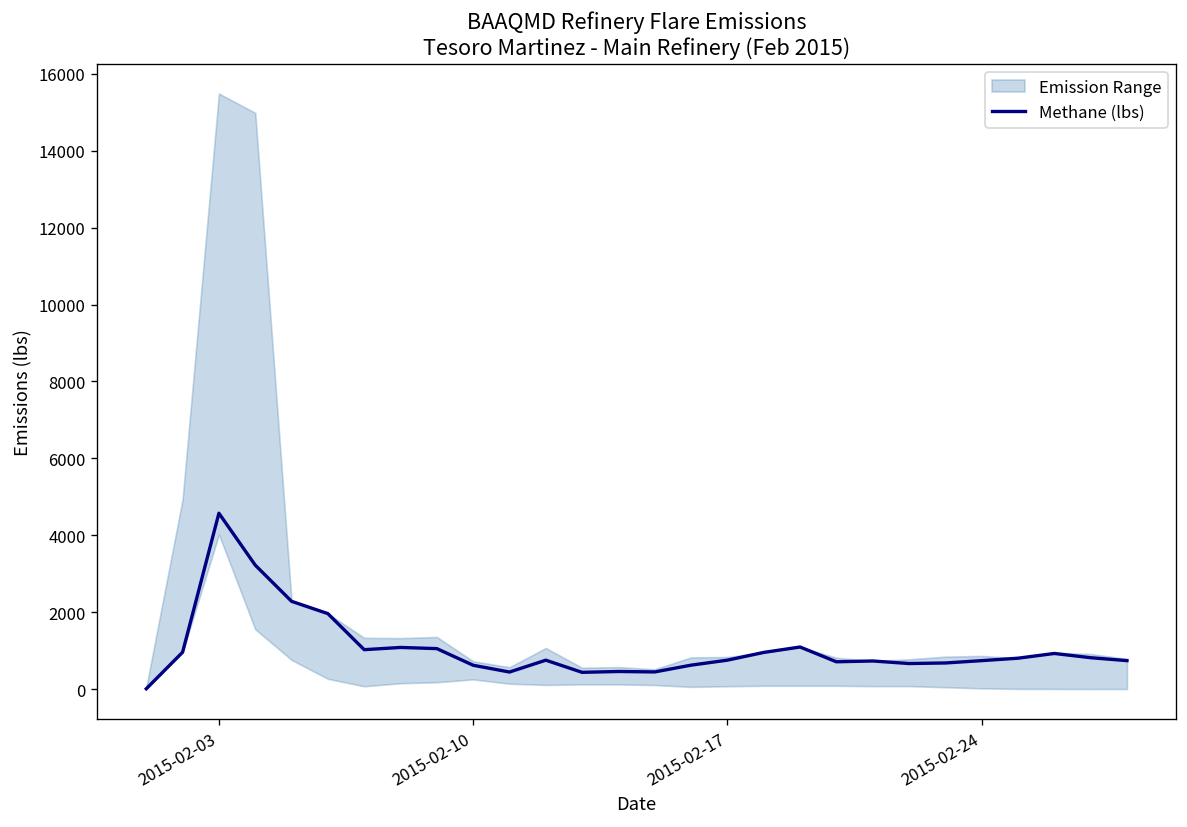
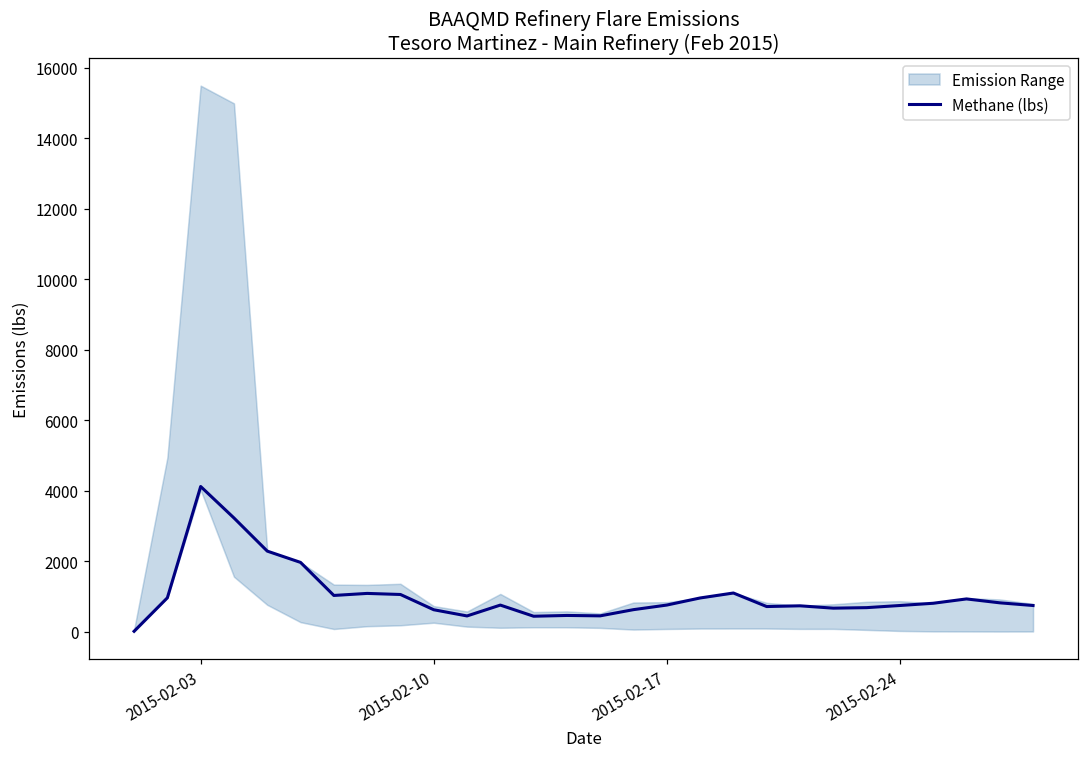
  {
    "Methane (lbs)": {
-     "2015-02-03": 4600,
+     "2015-02-03": 4100,
      "2015-02-10": 600,
      "2015-02-17": 800,
      "2015-02-24": 700
    }
  }
